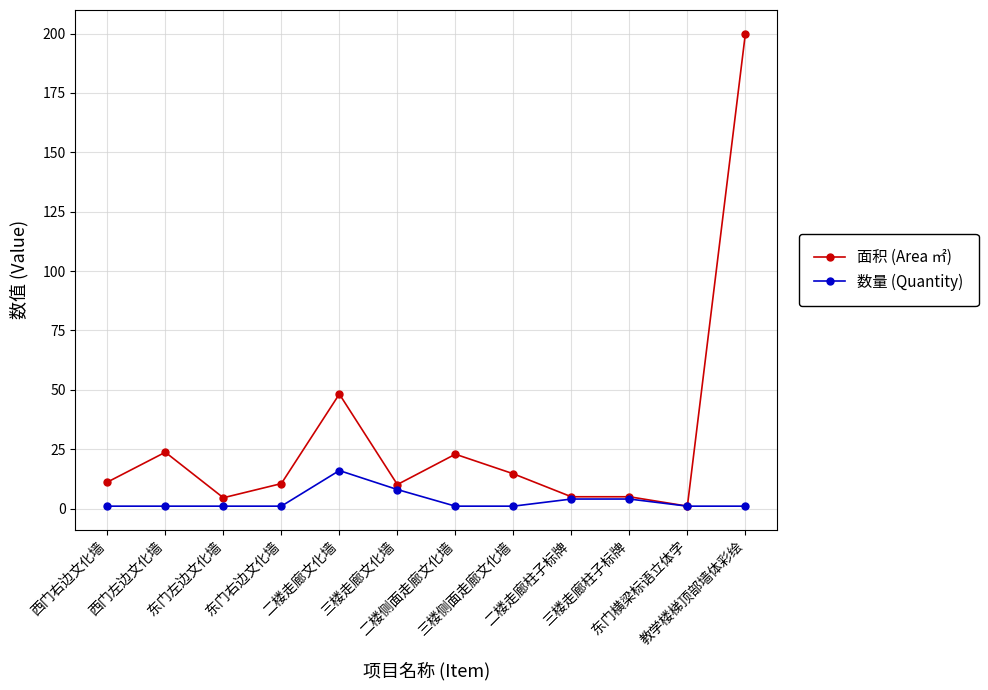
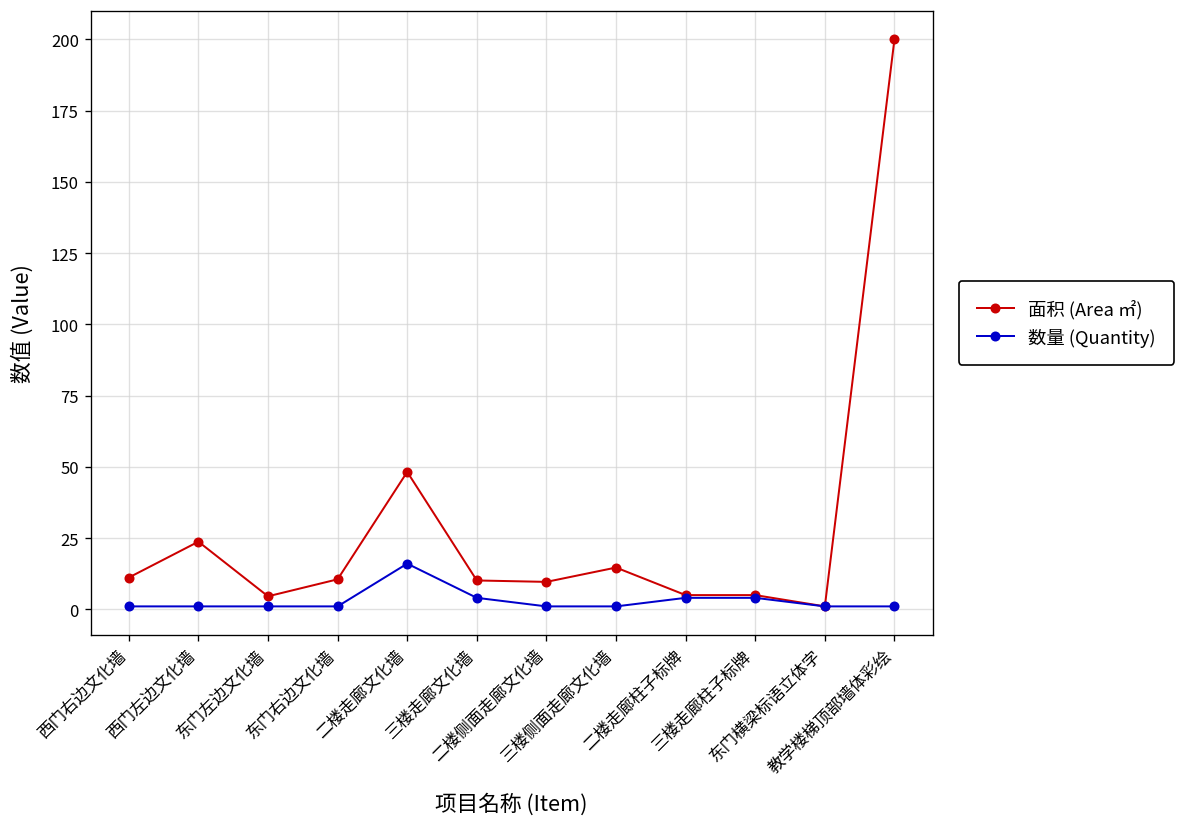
  {
    "面积 (Area ㎡)": {
      "西门右边文化墙": 11,
      "西门左边文化墙": 24,
      "东门左边文化墙": 5,
      "东门右边文化墙": 11,
      "二楼走廊文化墙": 48,
      "三楼走廊文化墙": 10,
-     "二楼侧面走廊文化墙": 23,
+     "二楼侧面走廊文化墙": 10,
      "三楼侧面走廊文化墙": 15,
      "教学楼梯顶部墙体彩绘": 200
    },
    "数量 (Quantity)": {
      "西门右边文化墙": 1,
      "西门左边文化墙": 1,
      "东门左边文化墙": 1,
      "东门右边文化墙": 1,
      "二楼走廊文化墙": 16,
-     "三楼走廊文化墙": 8,
+     "三楼走廊文化墙": 4,
      "二楼侧面走廊文化墙": 1,
      "三楼侧面走廊文化墙": 1,
      "教学楼梯顶部墙体彩绘": 1
    }
  }
